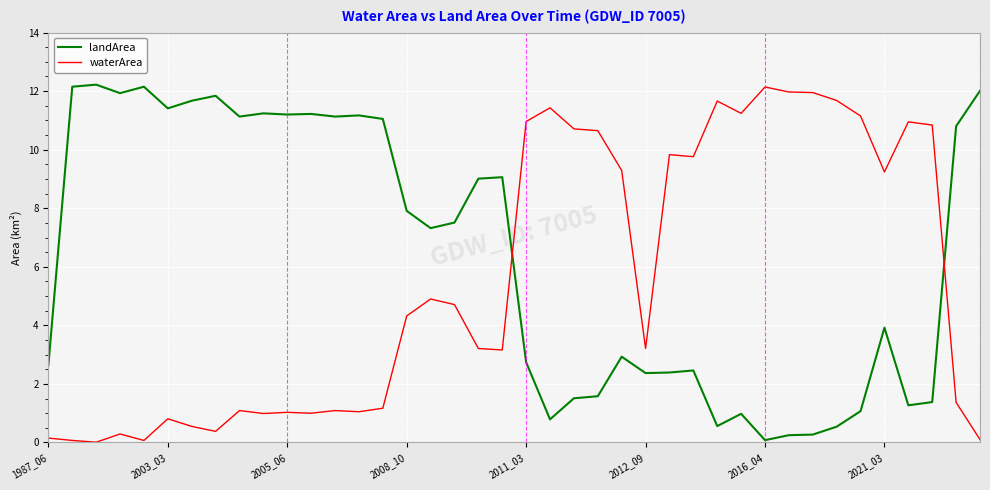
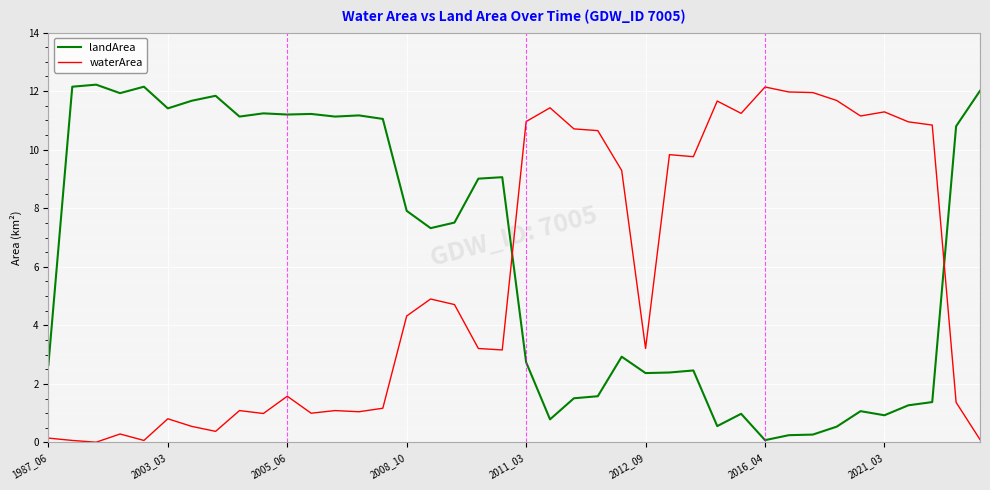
  {
    "landArea": {
      "1987_06": 2.7,
      "2003_03": 11.4,
      "2005_06": 11.2,
      "2008_10": 7.9,
      "2011_03": 2.7,
      "2012_09": 2.4,
      "2016_04": 0.1,
-     "2021_03": 3.9
+     "2021_03": 0.9
    },
    "waterArea": {
      "1987_06": 0.2,
      "2003_03": 0.8,
-     "2005_06": 1.0,
+     "2005_06": 1.6,
      "2008_10": 4.3,
      "2011_03": 11.0,
      "2012_09": 3.2,
      "2016_04": 12.1,
-     "2021_03": 9.2
+     "2021_03": 11.3
    }
  }
